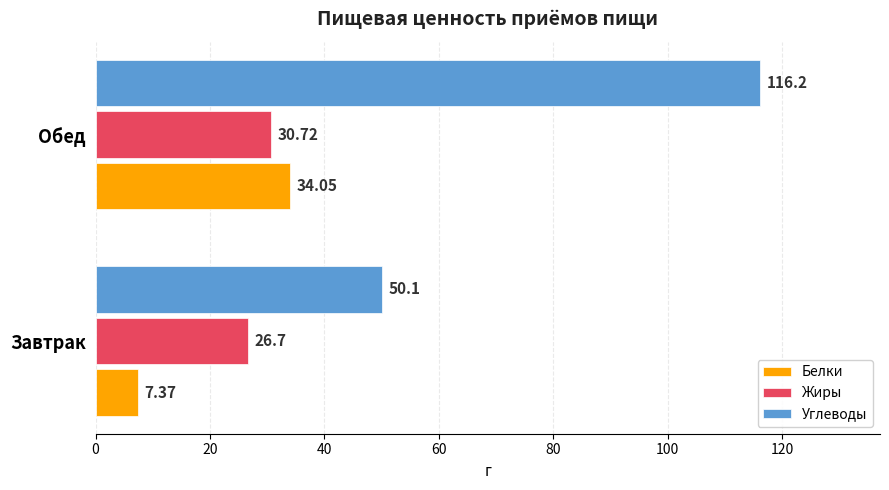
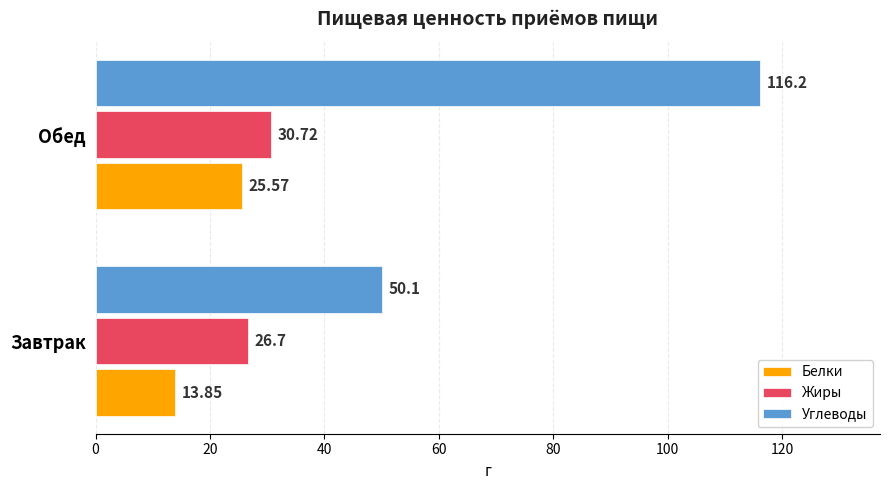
  {
    "Белки": {
-     "Обед": 34.05,
-     "Завтрак": 7.37
+     "Обед": 25.57,
+     "Завтрак": 13.85
    },
    "Жиры": {
      "Обед": 30.72,
      "Завтрак": 26.7
    },
    "Углеводы": {
      "Обед": 116.2,
      "Завтрак": 50.1
    }
  }
